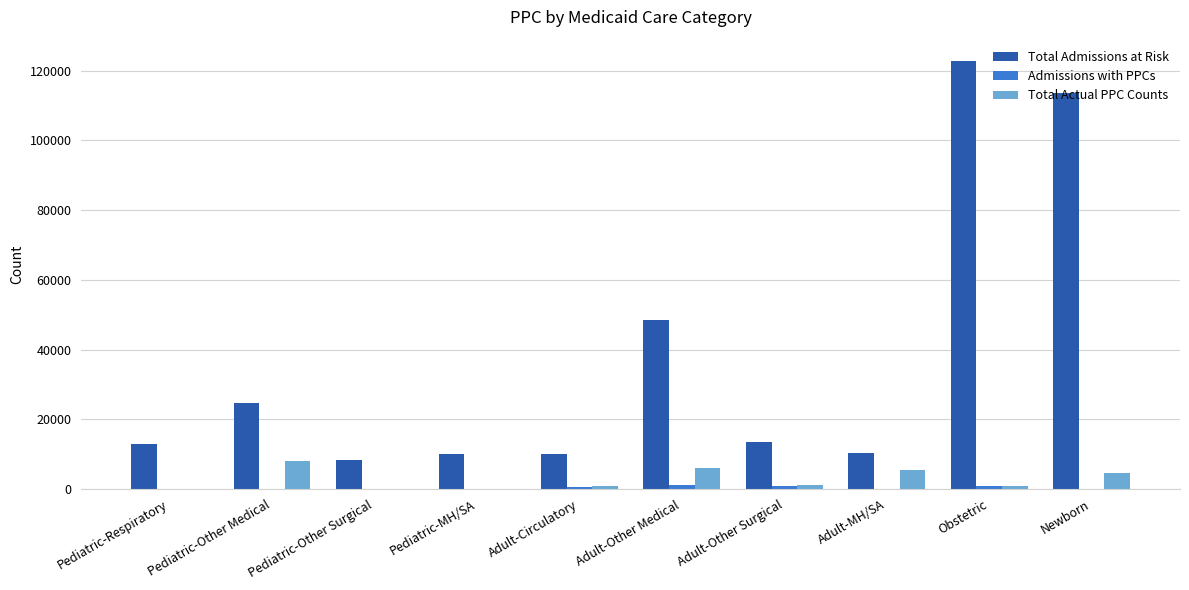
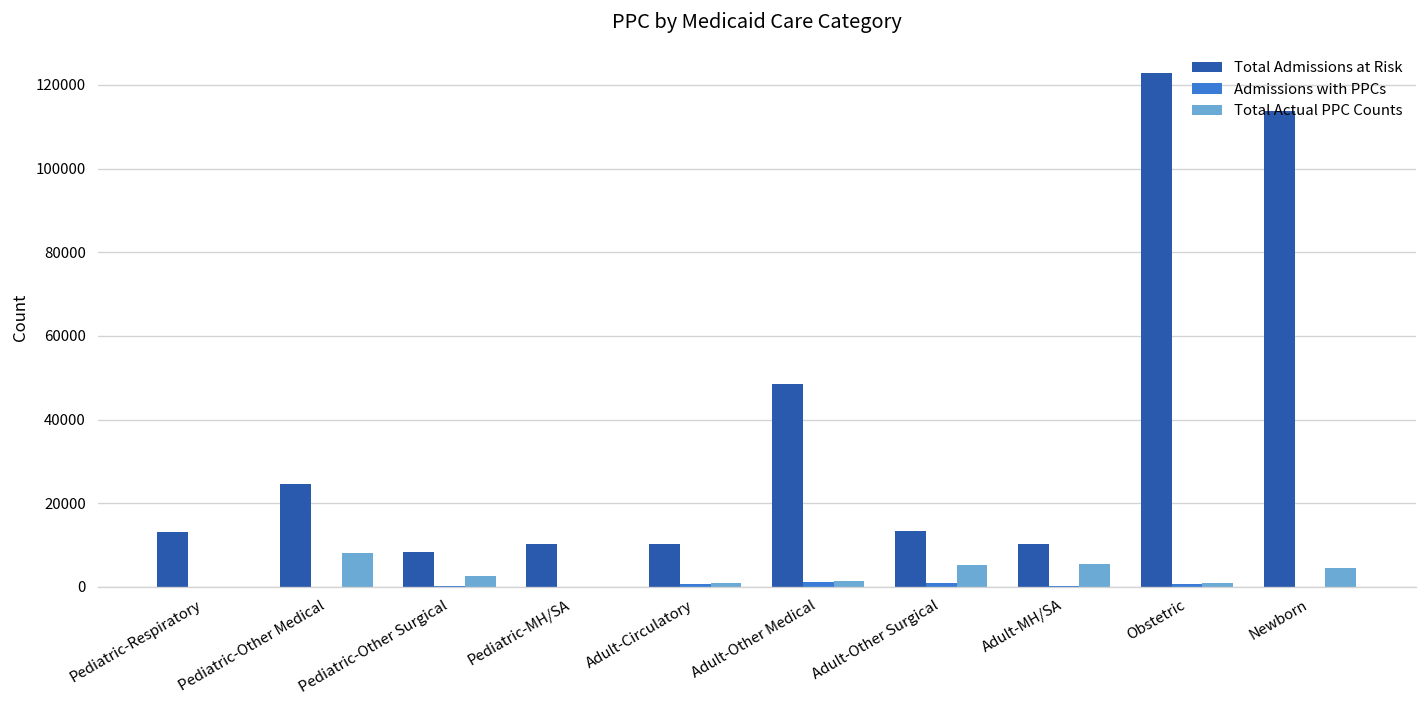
  {
    "Total Actual PPC Counts": {
      "Pediatric-Other Medical": 8000,
-     "Pediatric-Other Surgical": 0,
+     "Pediatric-Other Surgical": 3000,
      "Pediatric-MH/SA": 0,
      "Adult-Circulatory": 1000,
-     "Adult-Other Medical": 6000,
-     "Adult-Other Surgical": 1000,
+     "Adult-Other Medical": 1000,
+     "Adult-Other Surgical": 5000,
      "Adult-MH/SA": 5000,
      "Obstetric": 1000,
      "Newborn": 4000
    }
  }
